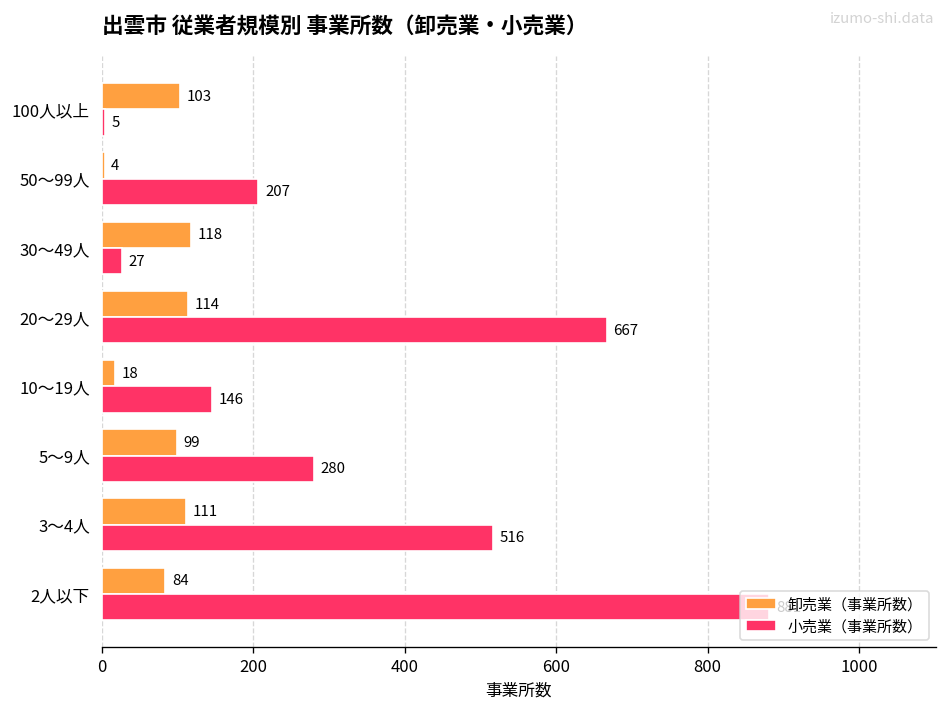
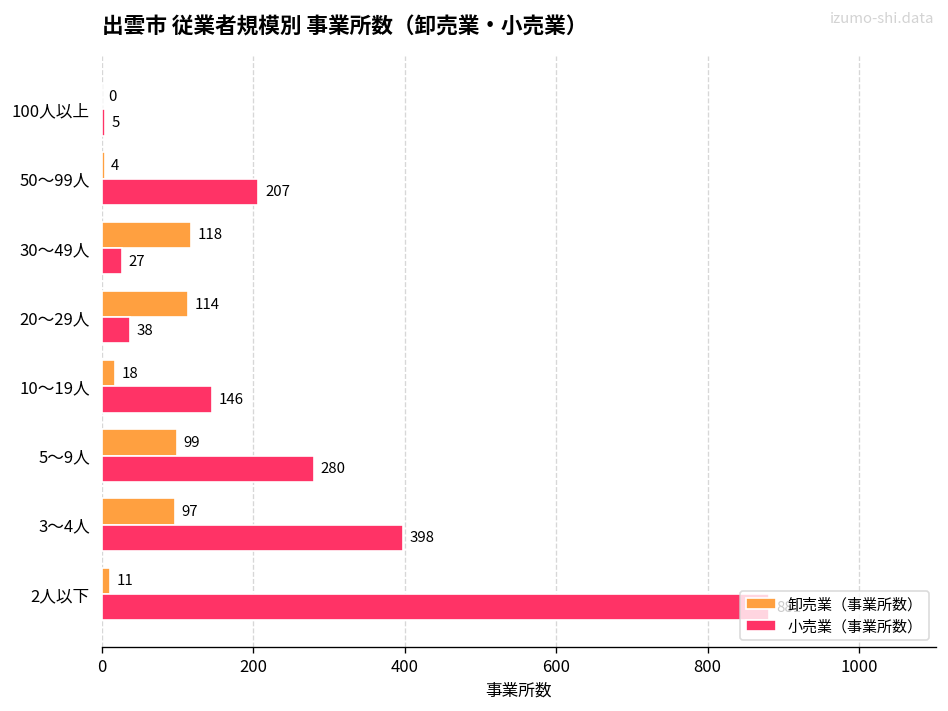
  {
    "卸売業（事業所数）": {
-     "100人以上": 103,
+     "100人以上": 0,
      "50～99人": 4,
      "30～49人": 118,
      "20～29人": 114,
      "10～19人": 18,
      "5～9人": 99,
-     "3～4人": 111,
-     "2人以下": 84
+     "3～4人": 97,
+     "2人以下": 11
    },
    "小売業（事業所数）": {
      "100人以上": 5,
      "50～99人": 207,
      "30～49人": 27,
-     "20～29人": 667,
+     "20～29人": 38,
      "10～19人": 146,
      "5～9人": 280,
-     "3～4人": 516
+     "3～4人": 398
    }
  }
